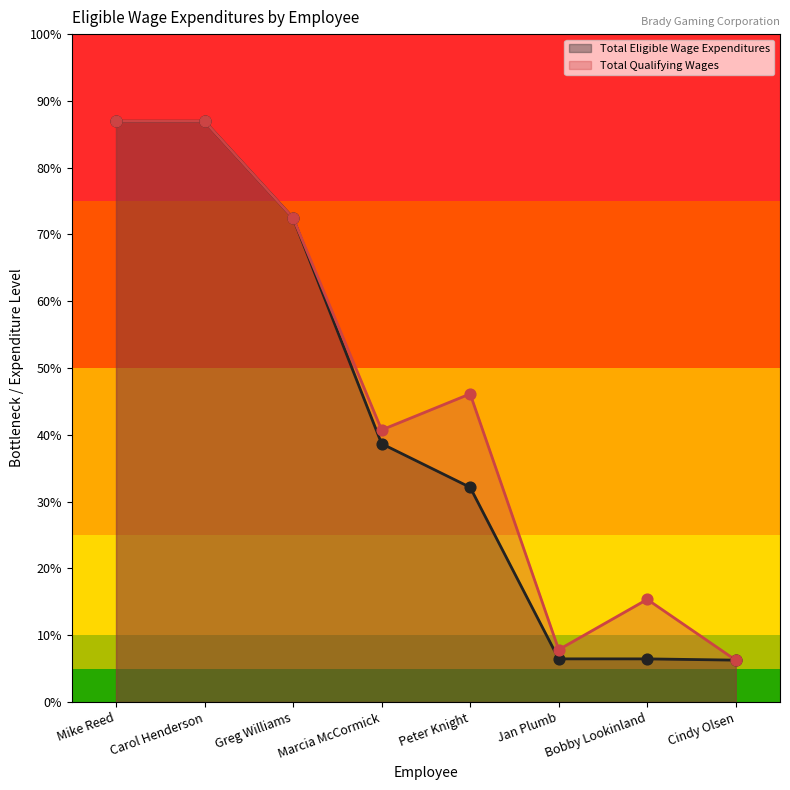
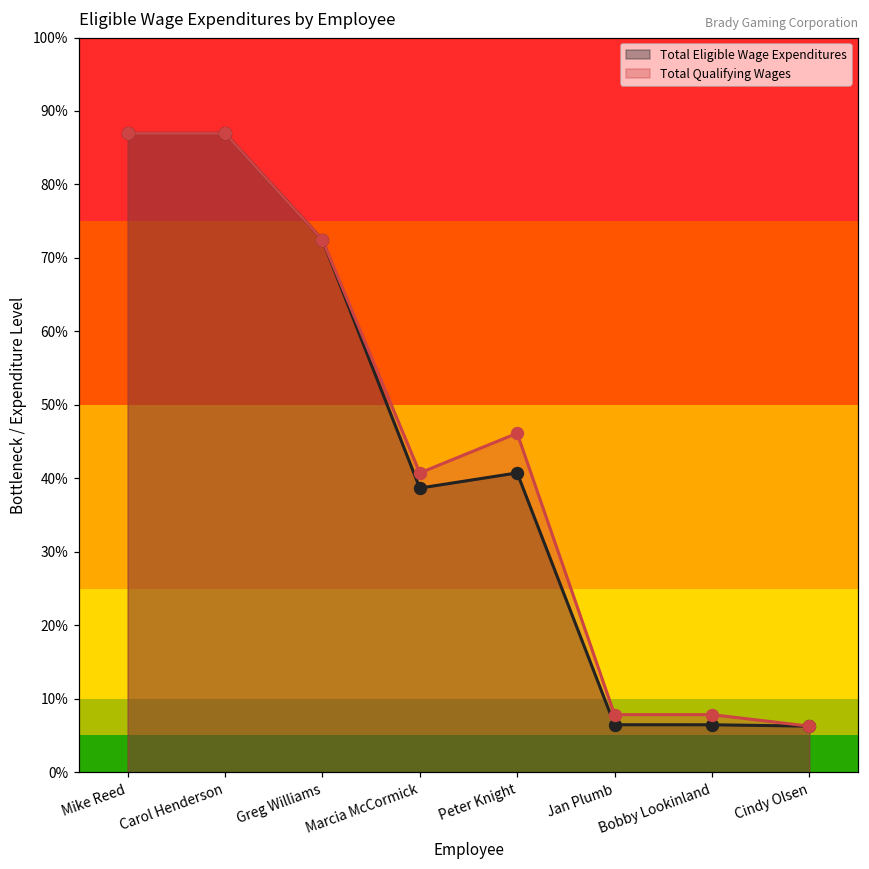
  {
    "Total Eligible Wage Expenditures": {
      "Marcia McCormick": "39%",
-     "Peter Knight": "32%",
+     "Peter Knight": "41%",
      "Jan Plumb": "6%",
      "Bobby Lookinland": "6%"
    },
    "Total Qualifying Wages": {
      "Marcia McCormick": "41%",
      "Peter Knight": "46%",
      "Jan Plumb": "8%",
-     "Bobby Lookinland": "15%"
+     "Bobby Lookinland": "8%"
    }
  }
